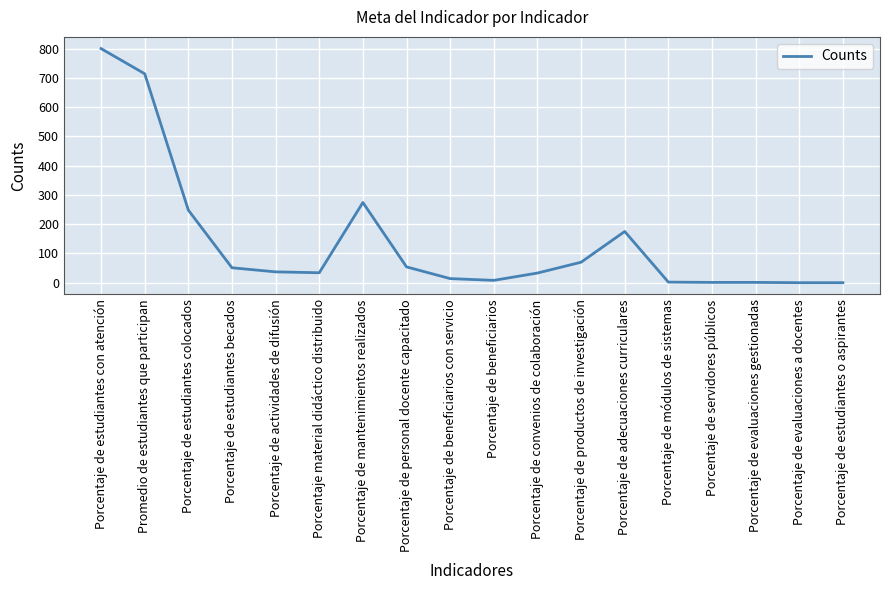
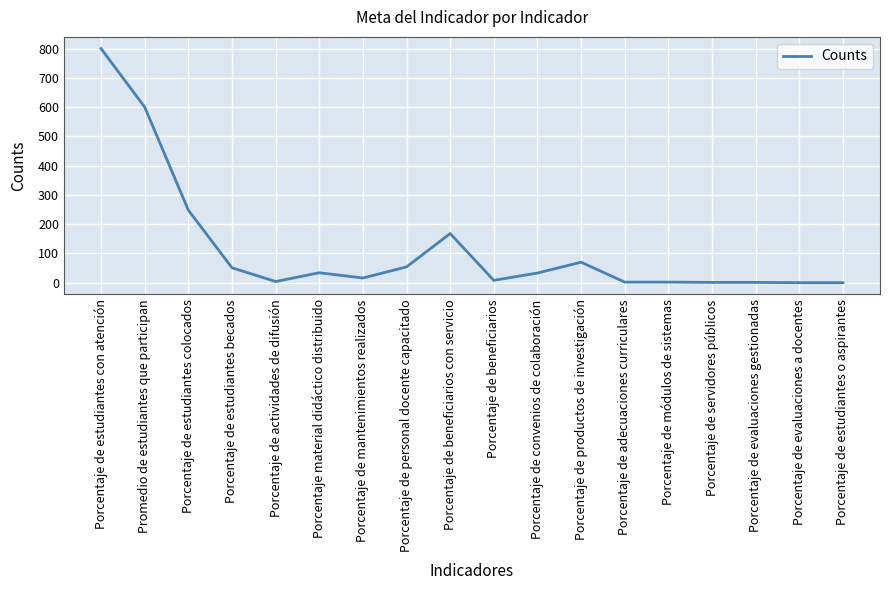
  {
    "Porcentaje de estudiantes con atención": 800,
-   "Promedio de estudiantes que participan": 710,
+   "Promedio de estudiantes que participan": 600,
    "Porcentaje de estudiantes colocados": 250,
    "Porcentaje de estudiantes becados": 50,
-   "Porcentaje de actividades de difusión": 40,
+   "Porcentaje de actividades de difusión": 0,
    "Porcentaje material didáctico distribuido": 30,
-   "Porcentaje de mantenimientos realizados": 270,
+   "Porcentaje de mantenimientos realizados": 20,
    "Porcentaje de personal docente capacitado": 50,
-   "Porcentaje de beneficiarios con servicio": 10,
+   "Porcentaje de beneficiarios con servicio": 170,
    "Porcentaje de beneficiarios": 10,
    "Porcentaje de convenios de colaboración": 30,
    "Porcentaje de productos de investigación": 70,
-   "Porcentaje de adecuaciones curriculares": 180,
+   "Porcentaje de adecuaciones curriculares": 0,
    "Porcentaje de módulos de sistemas": 0,
    "Porcentaje de servidores públicos": 0,
    "Porcentaje de evaluaciones gestionadas": 0,
    "Porcentaje de evaluaciones a docentes": 0,
    "Porcentaje de estudiantes o aspirantes": 0
  }
